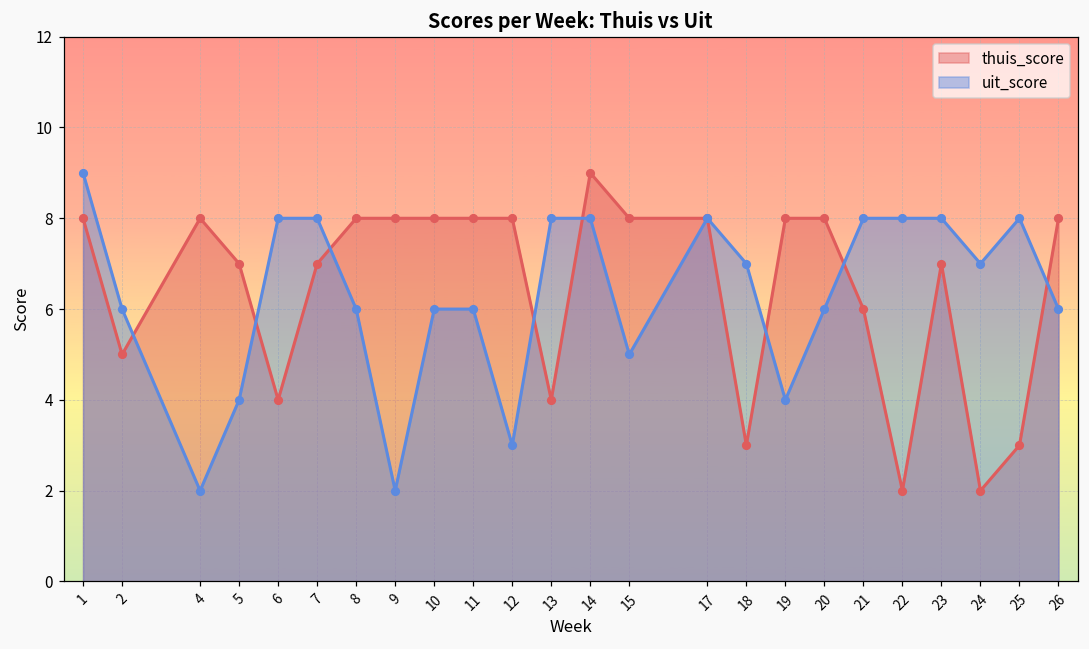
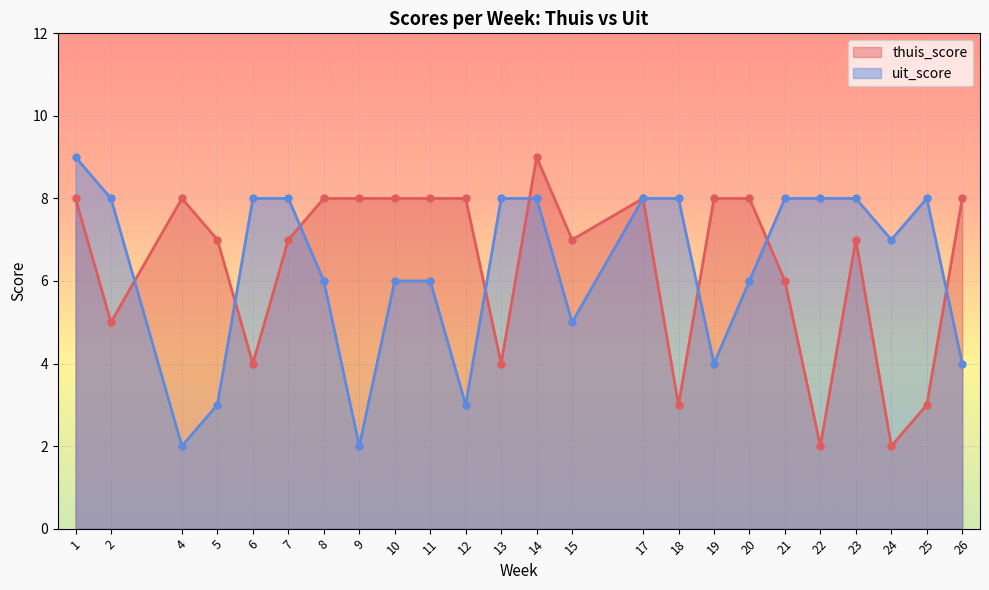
  {
    "thuis_score": {
      "1": 8,
      "2": 5,
      "4": 8,
      "5": 7,
      "6": 4,
      "7": 7,
      "8": 8,
      "9": 8,
      "10": 8,
      "11": 8,
      "12": 8,
      "13": 4,
      "14": 9,
-     "15": 8,
+     "15": 7,
      "18": 3,
      "19": 8,
      "20": 8,
      "21": 6,
      "22": 2,
      "23": 7,
      "24": 2,
      "25": 3,
      "26": 8
    },
    "uit_score": {
      "1": 9,
-     "2": 6,
+     "2": 8,
      "4": 2,
-     "5": 4,
+     "5": 3,
      "6": 8,
      "7": 8,
      "8": 6,
      "9": 2,
      "10": 6,
      "11": 6,
      "12": 3,
      "13": 8,
      "14": 8,
      "15": 5,
-     "18": 7,
+     "18": 8,
      "19": 4,
      "20": 6,
      "21": 8,
      "22": 8,
      "23": 8,
      "24": 7,
      "25": 8,
-     "26": 6
+     "26": 4
    }
  }
